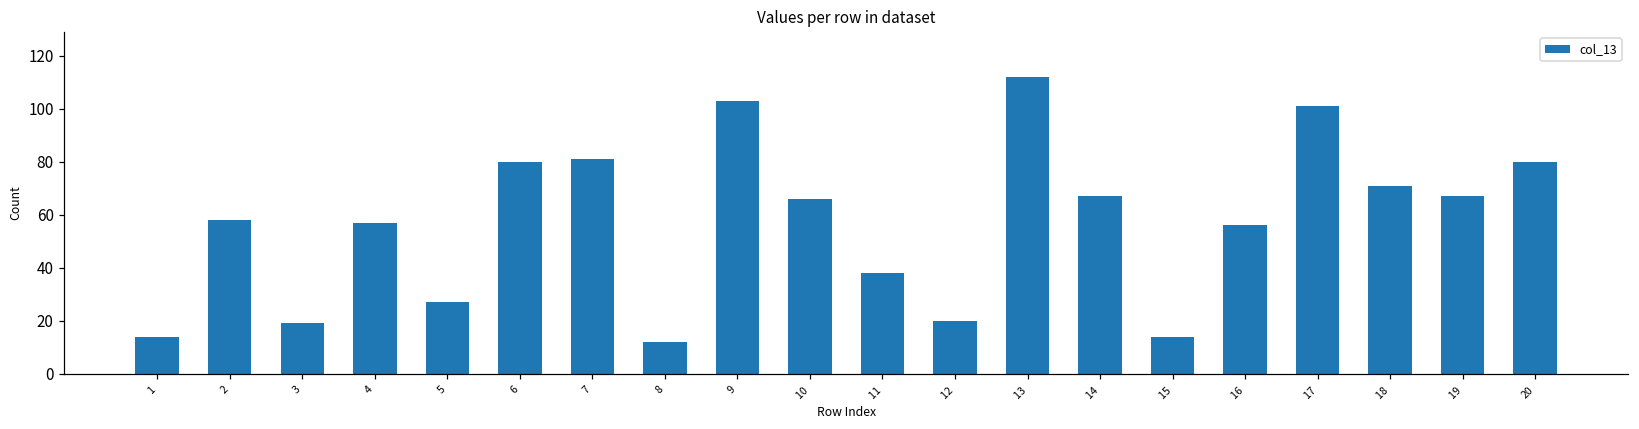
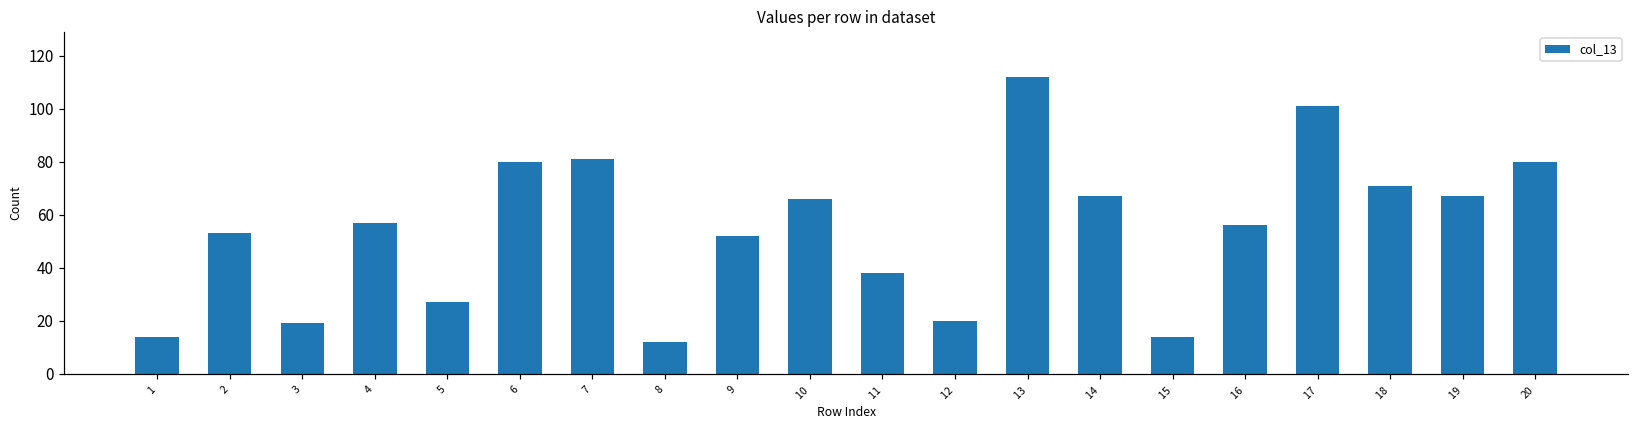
  {
    "1": 14,
-   "2": 58,
+   "2": 53,
    "3": 19,
    "4": 57,
    "5": 27,
    "6": 80,
    "7": 81,
    "8": 12,
-   "9": 103,
+   "9": 52,
    "10": 66,
    "11": 38,
    "12": 20,
    "13": 112,
    "14": 67,
    "15": 14,
    "16": 56,
    "17": 101,
    "18": 71,
    "19": 67,
    "20": 80
  }
